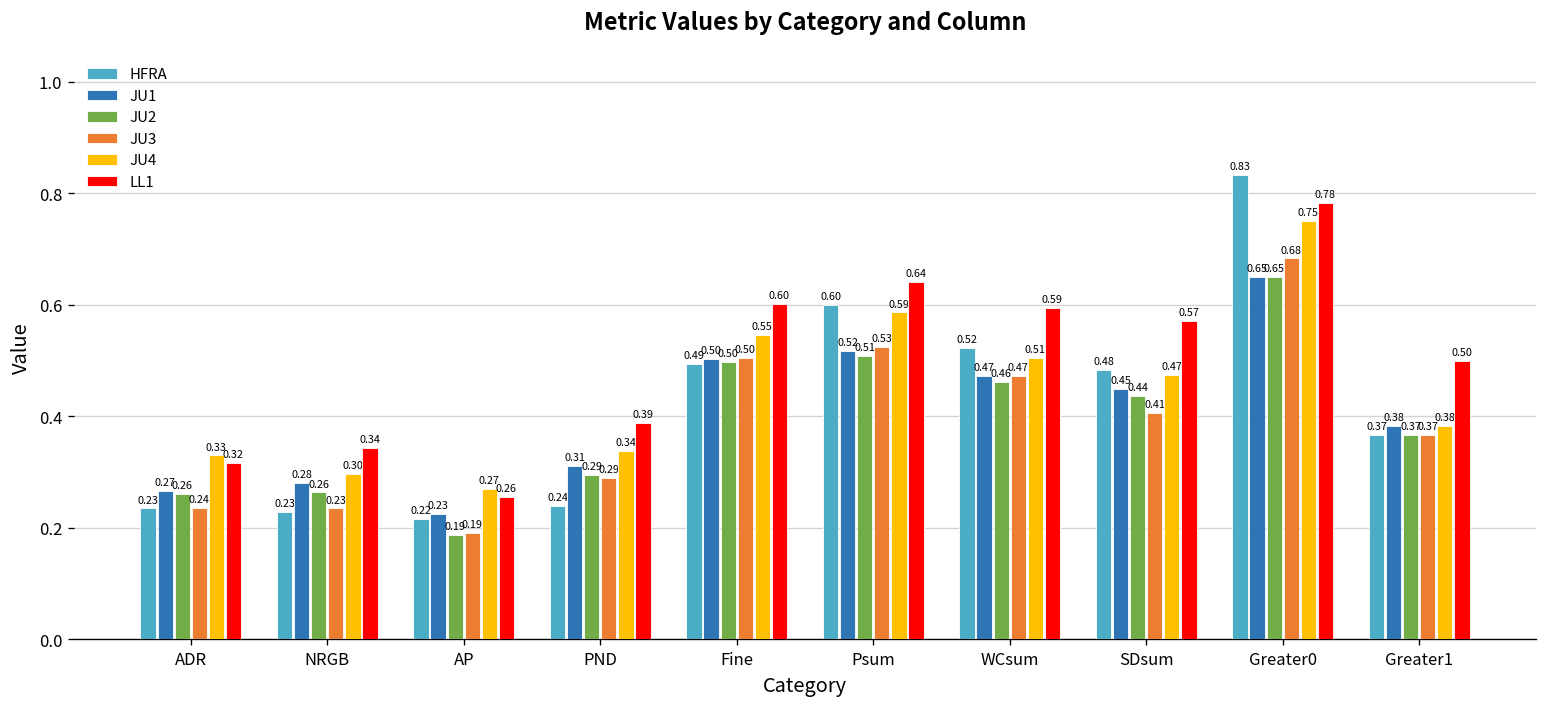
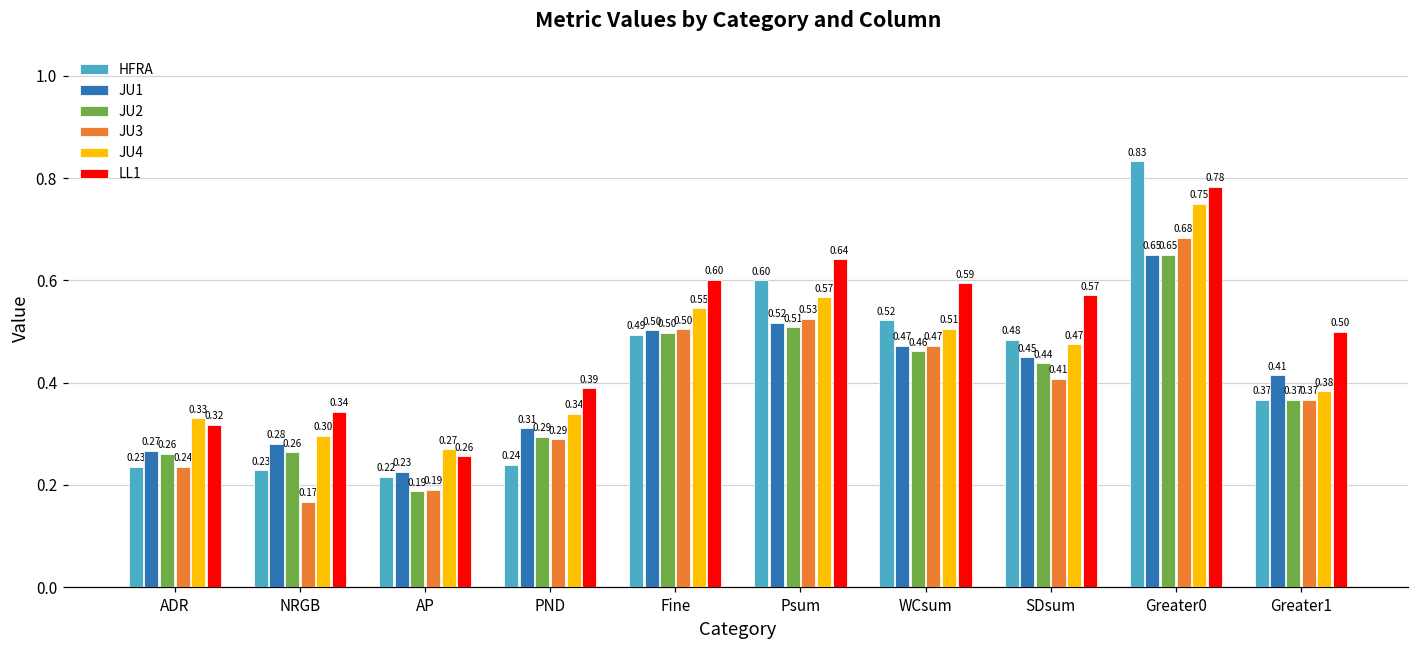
  {
    "HFRA": {
      "ADR": 0.23,
      "NRGB": 0.23,
      "AP": 0.22,
      "PND": 0.24,
      "Fine": 0.49,
      "Psum": 0.60,
      "WCsum": 0.52,
      "SDsum": 0.48,
      "Greater0": 0.83,
      "Greater1": 0.37
    },
    "JU1": {
      "ADR": 0.27,
      "NRGB": 0.28,
      "AP": 0.23,
      "PND": 0.31,
      "Fine": 0.50,
      "Psum": 0.52,
      "WCsum": 0.47,
      "SDsum": 0.45,
-     "Greater1": 0.38
+     "Greater1": 0.41
    },
    "JU2": {
      "ADR": 0.26,
      "NRGB": 0.26,
      "PND": 0.29,
      "Fine": 0.50,
      "Psum": 0.51,
      "WCsum": 0.46,
      "SDsum": 0.44
    },
    "JU3": {
      "ADR": 0.24,
-     "NRGB": 0.23,
+     "NRGB": 0.17,
      "PND": 0.29,
      "Fine": 0.50,
      "Psum": 0.53,
      "WCsum": 0.47,
      "SDsum": 0.41,
      "Greater0": 0.68
    },
    "JU4": {
      "ADR": 0.33,
      "NRGB": 0.30,
      "AP": 0.27,
      "PND": 0.34,
      "Fine": 0.55,
-     "Psum": 0.59,
+     "Psum": 0.57,
      "WCsum": 0.51,
      "SDsum": 0.47,
      "Greater0": 0.75,
      "Greater1": 0.38
    },
    "LL1": {
      "ADR": 0.32,
      "NRGB": 0.34,
      "AP": 0.26,
      "PND": 0.39,
      "Fine": 0.60,
      "Psum": 0.64,
      "WCsum": 0.59,
      "SDsum": 0.57,
      "Greater0": 0.78,
      "Greater1": 0.50
    }
  }
